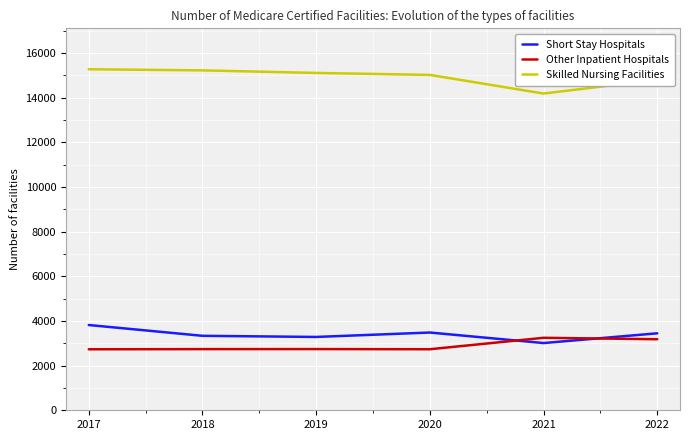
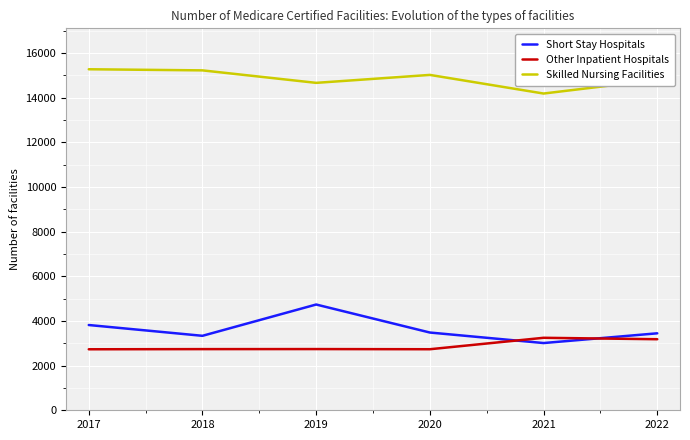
  {
    "Short Stay Hospitals": {
      "2017": 3800,
      "2018": 3300,
-     "2019": 3300,
+     "2019": 4700,
      "2020": 3500,
      "2021": 3000,
      "2022": 3400
    },
    "Other Inpatient Hospitals": {
      "2017": 2700,
      "2018": 2700,
      "2019": 2700,
      "2020": 2700,
      "2021": 3200,
      "2022": 3200
    },
    "Skilled Nursing Facilities": {
      "2017": 15300,
      "2018": 15200,
-     "2019": 15100,
+     "2019": 14700,
      "2020": 15000,
      "2021": 14200
    }
  }
